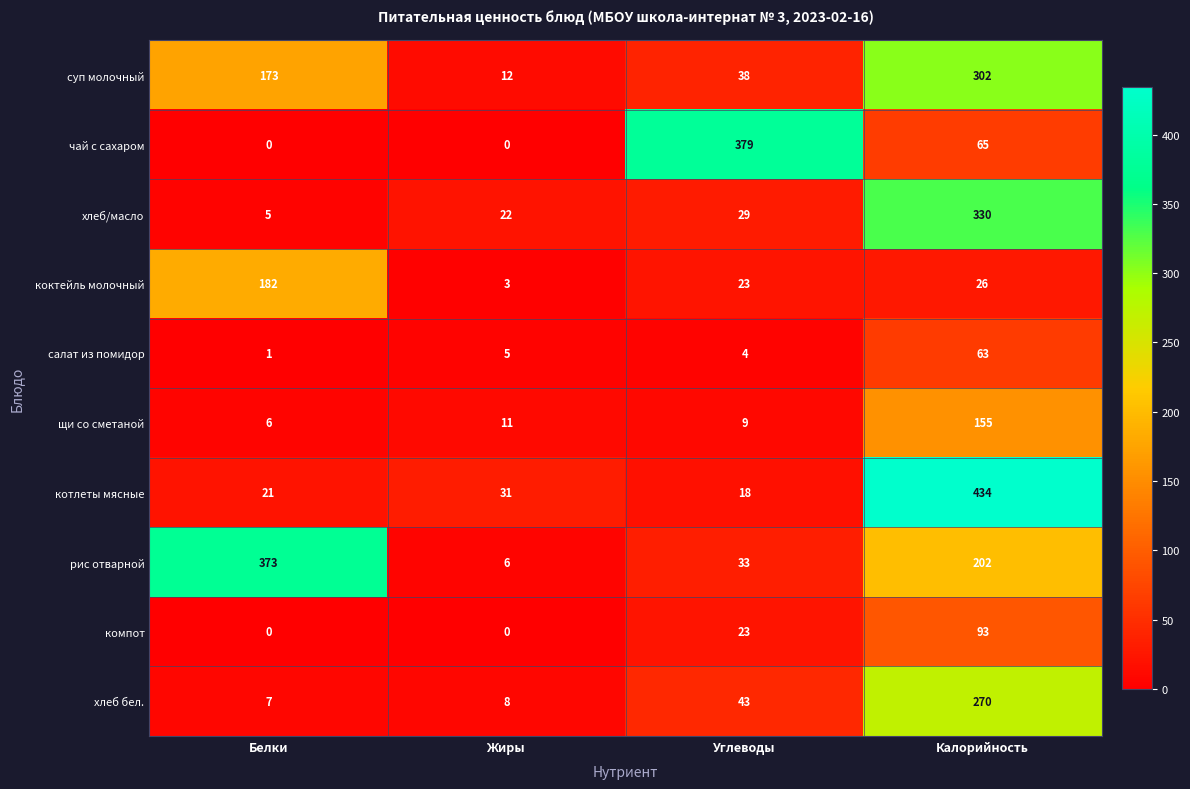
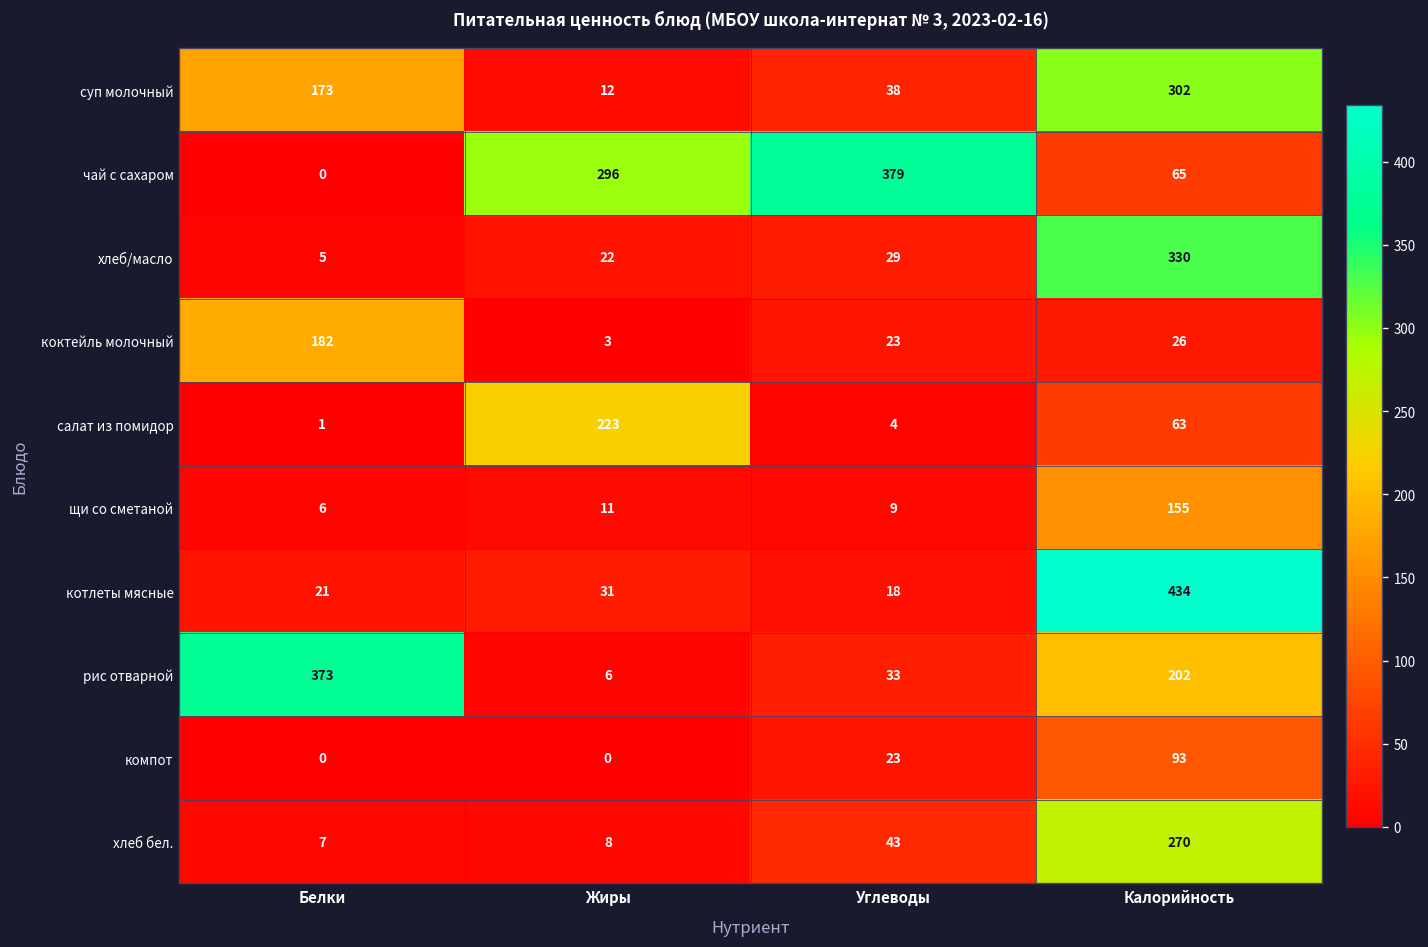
  {
    "суп молочный": {
      "Белки": 173,
      "Жиры": 12,
      "Углеводы": 38,
      "Калорийность": 302
    },
    "чай с сахаром": {
      "Белки": 0,
-     "Жиры": 0,
+     "Жиры": 296,
      "Углеводы": 379,
      "Калорийность": 65
    },
    "хлеб/масло": {
      "Белки": 5,
      "Жиры": 22,
      "Углеводы": 29,
      "Калорийность": 330
    },
    "коктейль молочный": {
      "Белки": 182,
      "Жиры": 3,
      "Углеводы": 23,
      "Калорийность": 26
    },
    "салат из помидор": {
      "Белки": 1,
-     "Жиры": 5,
+     "Жиры": 223,
      "Углеводы": 4,
      "Калорийность": 63
    },
    "щи со сметаной": {
      "Белки": 6,
      "Жиры": 11,
      "Углеводы": 9,
      "Калорийность": 155
    },
    "котлеты мясные": {
      "Белки": 21,
      "Жиры": 31,
      "Углеводы": 18,
      "Калорийность": 434
    },
    "рис отварной": {
      "Белки": 373,
      "Жиры": 6,
      "Углеводы": 33,
      "Калорийность": 202
    },
    "компот": {
      "Белки": 0,
      "Жиры": 0,
      "Углеводы": 23,
      "Калорийность": 93
    },
    "хлеб бел.": {
      "Белки": 7,
      "Жиры": 8,
      "Углеводы": 43,
      "Калорийность": 270
    }
  }
